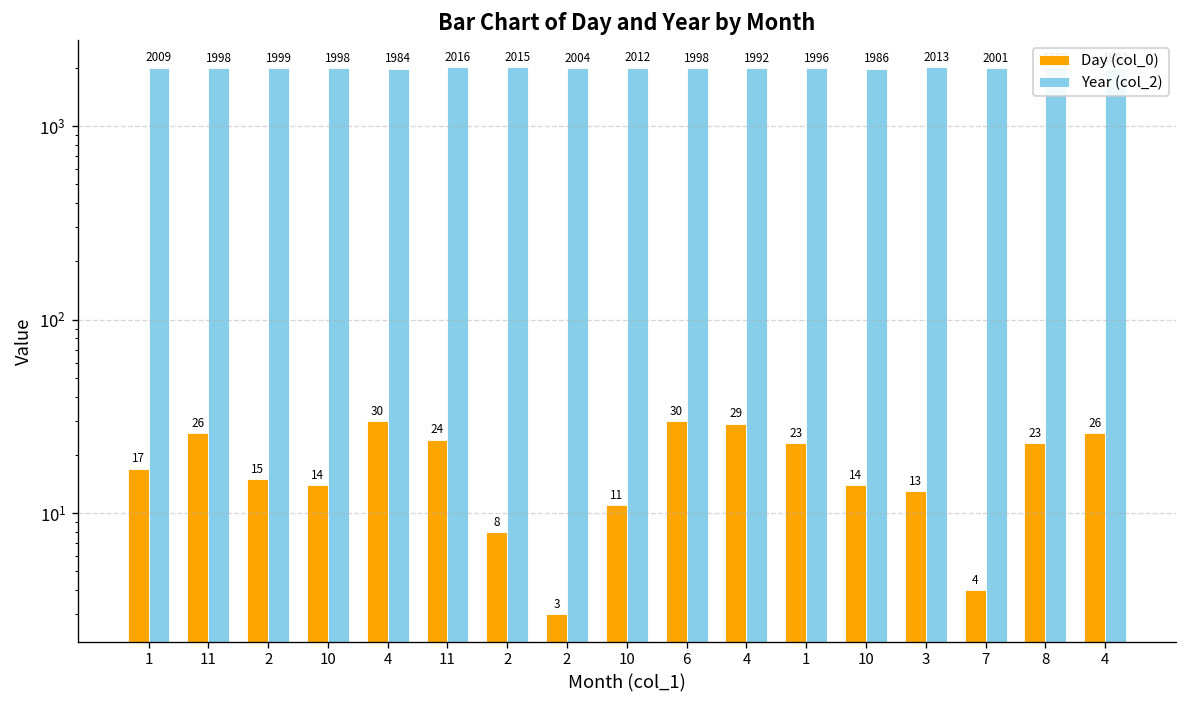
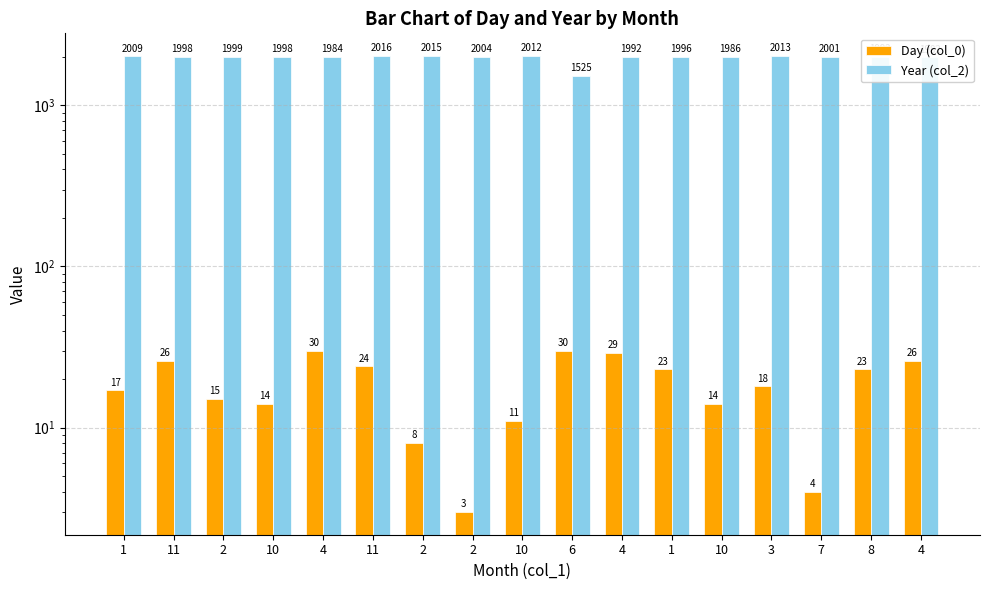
  {
    "Day (col_0)": {
      "6": 30,
-     "3": 13,
+     "3": 18,
      "7": 4,
      "8": 23
    },
    "Year (col_2)": {
-     "6": 1998,
+     "6": 1525,
      "3": 2013,
      "7": 2001
    }
  }
